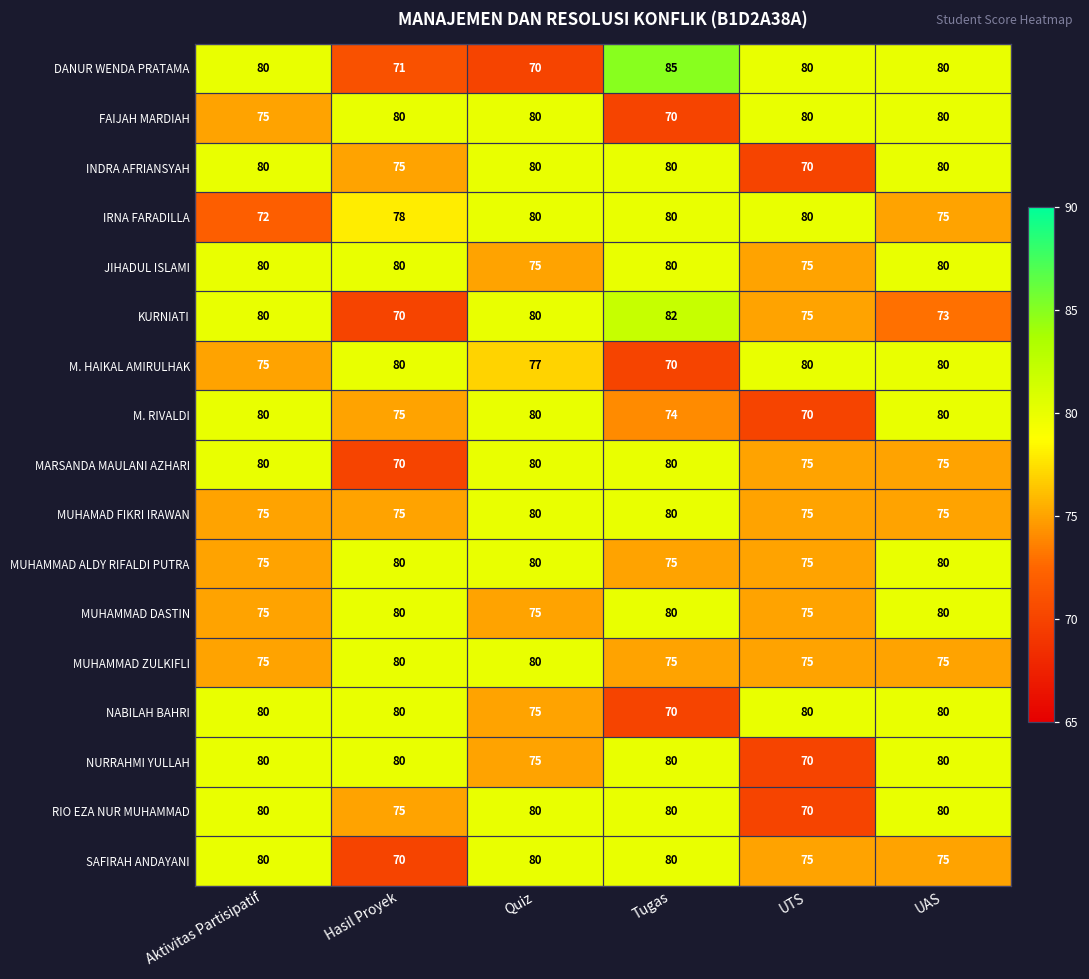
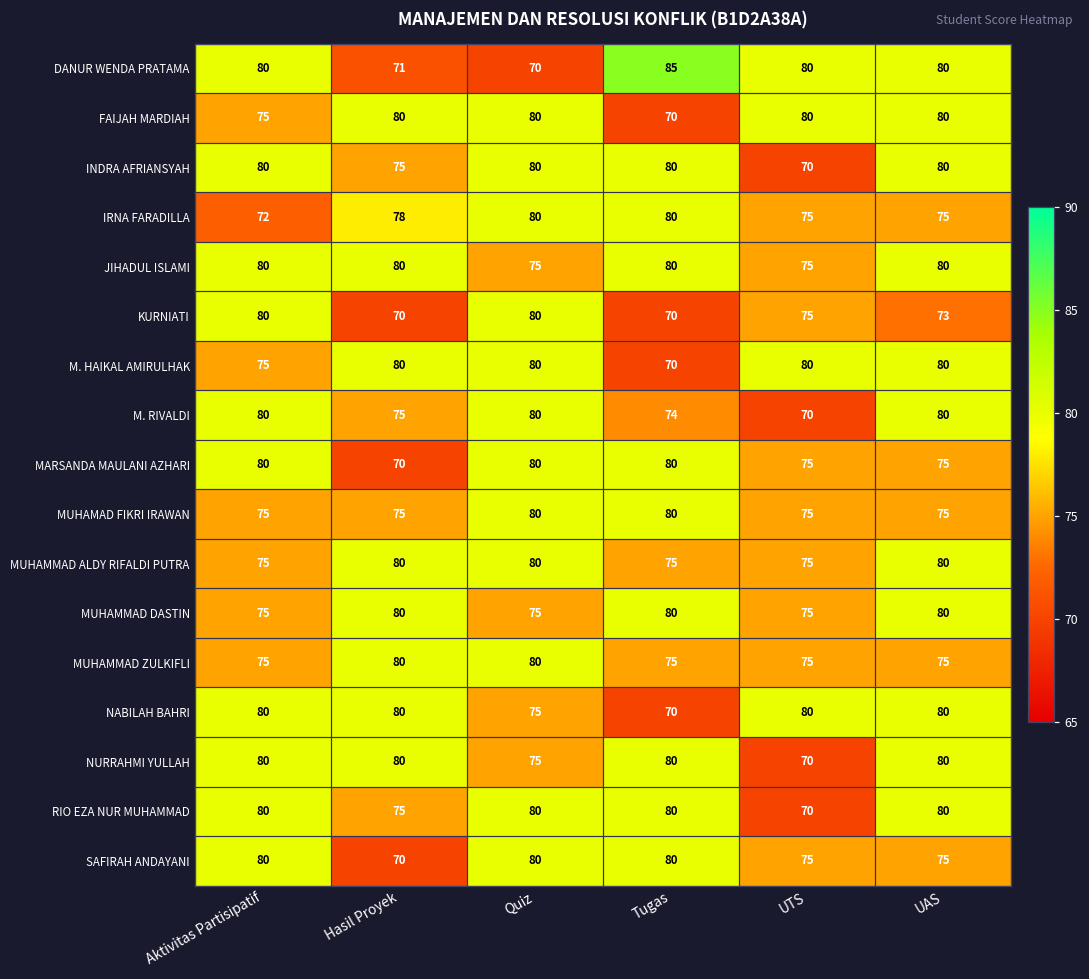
  {
    "DANUR WENDA PRATAMA": {
      "Aktivitas Partisipatif": 80,
      "Hasil Proyek": 71,
      "Quiz": 70,
      "Tugas": 85,
      "UTS": 80,
      "UAS": 80
    },
    "FAIJAH MARDIAH": {
      "Aktivitas Partisipatif": 75,
      "Hasil Proyek": 80,
      "Quiz": 80,
      "Tugas": 70,
      "UTS": 80,
      "UAS": 80
    },
    "INDRA AFRIANSYAH": {
      "Aktivitas Partisipatif": 80,
      "Hasil Proyek": 75,
      "Quiz": 80,
      "Tugas": 80,
      "UTS": 70,
      "UAS": 80
    },
    "IRNA FARADILLA": {
      "Aktivitas Partisipatif": 72,
      "Hasil Proyek": 78,
      "Quiz": 80,
      "Tugas": 80,
-     "UTS": 80,
+     "UTS": 75,
      "UAS": 75
    },
    "JIHADUL ISLAMI": {
      "Aktivitas Partisipatif": 80,
      "Hasil Proyek": 80,
      "Quiz": 75,
      "Tugas": 80,
      "UTS": 75,
      "UAS": 80
    },
    "KURNIATI": {
      "Aktivitas Partisipatif": 80,
      "Hasil Proyek": 70,
      "Quiz": 80,
-     "Tugas": 82,
+     "Tugas": 70,
      "UTS": 75,
      "UAS": 73
    },
    "M. HAIKAL AMIRULHAK": {
      "Aktivitas Partisipatif": 75,
      "Hasil Proyek": 80,
-     "Quiz": 77,
+     "Quiz": 80,
      "Tugas": 70,
      "UTS": 80,
      "UAS": 80
    },
    "M. RIVALDI": {
      "Aktivitas Partisipatif": 80,
      "Hasil Proyek": 75,
      "Quiz": 80,
      "Tugas": 74,
      "UTS": 70,
      "UAS": 80
    },
    "MARSANDA MAULANI AZHARI": {
      "Aktivitas Partisipatif": 80,
      "Hasil Proyek": 70,
      "Quiz": 80,
      "Tugas": 80,
      "UTS": 75,
      "UAS": 75
    },
    "MUHAMAD FIKRI IRAWAN": {
      "Aktivitas Partisipatif": 75,
      "Hasil Proyek": 75,
      "Quiz": 80,
      "Tugas": 80,
      "UTS": 75,
      "UAS": 75
    },
    "MUHAMMAD ALDY RIFALDI PUTRA": {
      "Aktivitas Partisipatif": 75,
      "Hasil Proyek": 80,
      "Quiz": 80,
      "Tugas": 75,
      "UTS": 75,
      "UAS": 80
    },
    "MUHAMMAD DASTIN": {
      "Aktivitas Partisipatif": 75,
      "Hasil Proyek": 80,
      "Quiz": 75,
      "Tugas": 80,
      "UTS": 75,
      "UAS": 80
    },
    "MUHAMMAD ZULKIFLI": {
      "Aktivitas Partisipatif": 75,
      "Hasil Proyek": 80,
      "Quiz": 80,
      "Tugas": 75,
      "UTS": 75,
      "UAS": 75
    },
    "NABILAH BAHRI": {
      "Aktivitas Partisipatif": 80,
      "Hasil Proyek": 80,
      "Quiz": 75,
      "Tugas": 70,
      "UTS": 80,
      "UAS": 80
    },
    "NURRAHMI YULLAH": {
      "Aktivitas Partisipatif": 80,
      "Hasil Proyek": 80,
      "Quiz": 75,
      "Tugas": 80,
      "UTS": 70,
      "UAS": 80
    },
    "RIO EZA NUR MUHAMMAD": {
      "Aktivitas Partisipatif": 80,
      "Hasil Proyek": 75,
      "Quiz": 80,
      "Tugas": 80,
      "UTS": 70,
      "UAS": 80
    },
    "SAFIRAH ANDAYANI": {
      "Aktivitas Partisipatif": 80,
      "Hasil Proyek": 70,
      "Quiz": 80,
      "Tugas": 80,
      "UTS": 75,
      "UAS": 75
    }
  }
